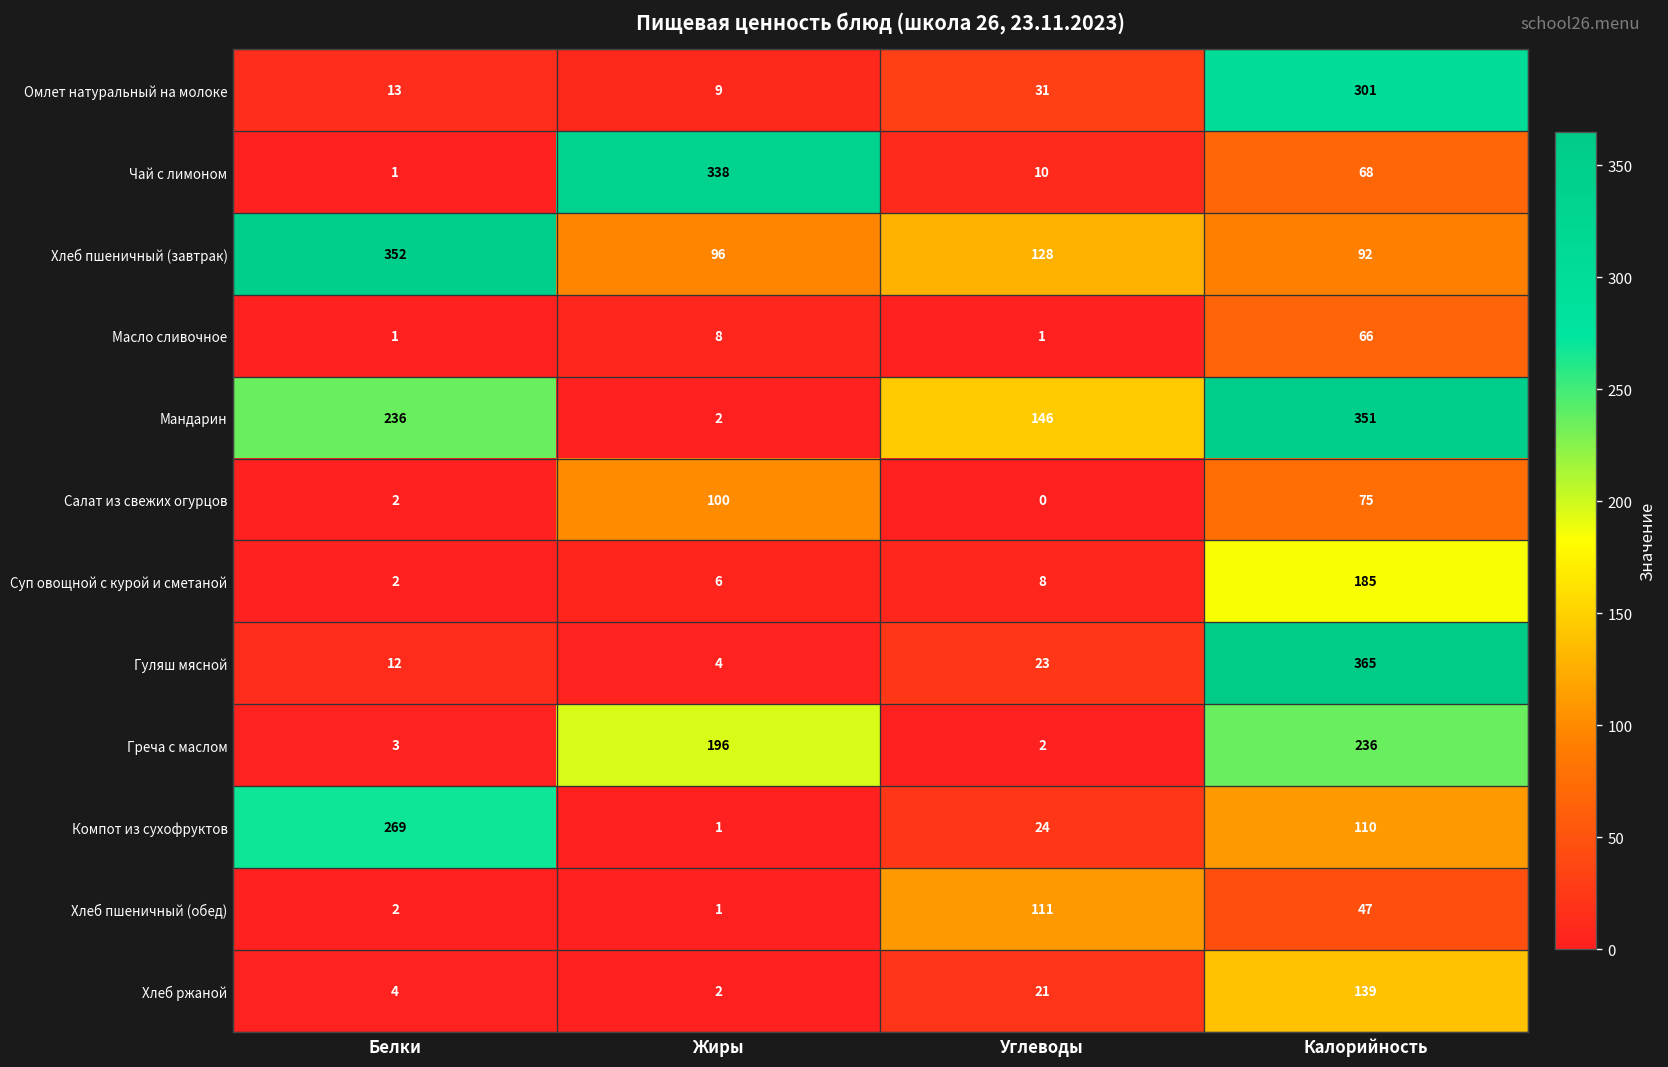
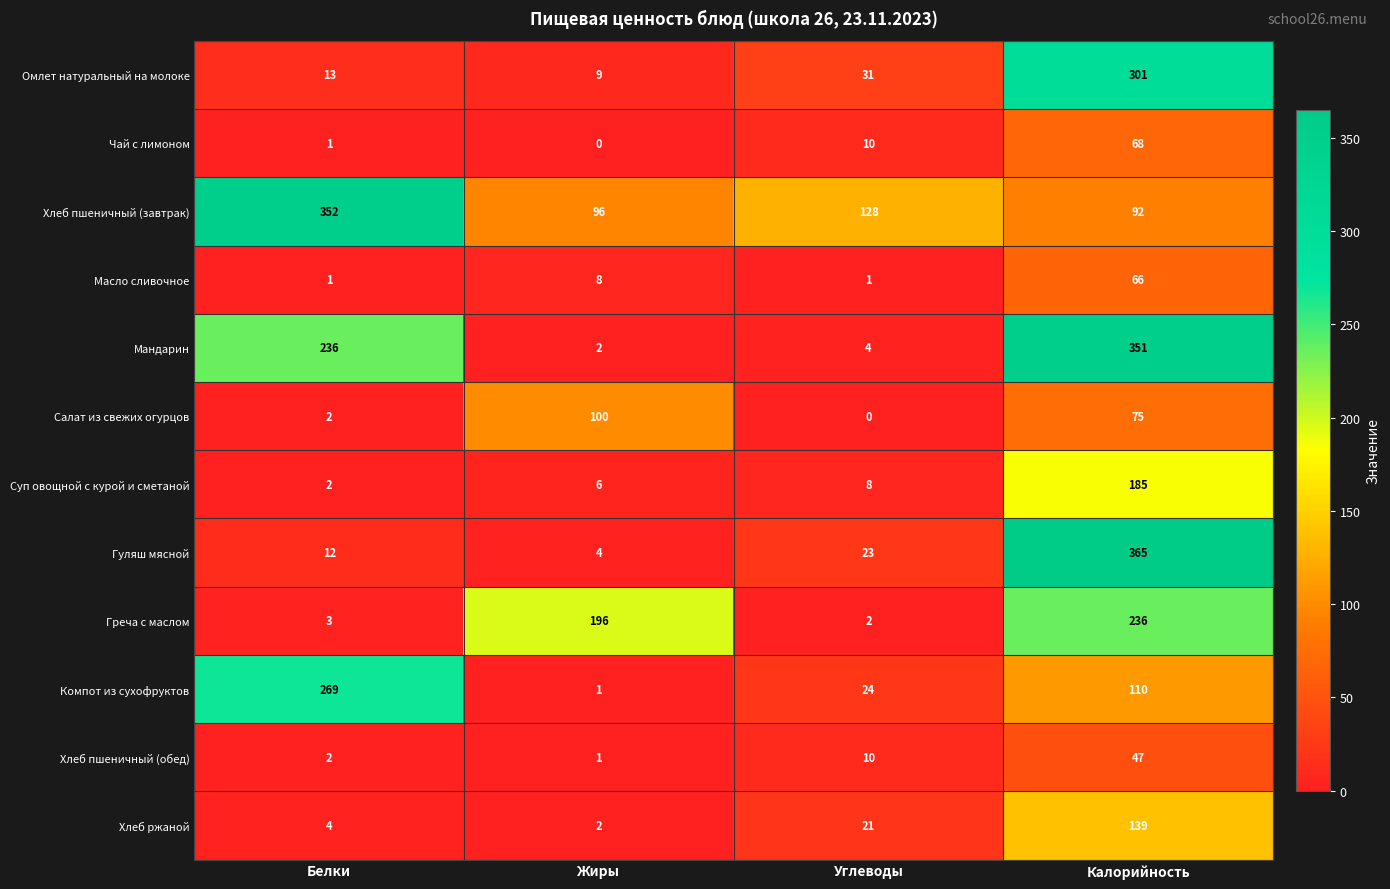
  {
    "Омлет натуральный на молоке": {
      "Белки": 13,
      "Жиры": 9,
      "Углеводы": 31,
      "Калорийность": 301
    },
    "Чай с лимоном": {
      "Белки": 1,
-     "Жиры": 338,
+     "Жиры": 0,
      "Углеводы": 10,
      "Калорийность": 68
    },
    "Хлеб пшеничный (завтрак)": {
      "Белки": 352,
      "Жиры": 96,
      "Углеводы": 128,
      "Калорийность": 92
    },
    "Масло сливочное": {
      "Белки": 1,
      "Жиры": 8,
      "Углеводы": 1,
      "Калорийность": 66
    },
    "Мандарин": {
      "Белки": 236,
      "Жиры": 2,
-     "Углеводы": 146,
+     "Углеводы": 4,
      "Калорийность": 351
    },
    "Салат из свежих огурцов": {
      "Белки": 2,
      "Жиры": 100,
      "Углеводы": 0,
      "Калорийность": 75
    },
    "Суп овощной с курой и сметаной": {
      "Белки": 2,
      "Жиры": 6,
      "Углеводы": 8,
      "Калорийность": 185
    },
    "Гуляш мясной": {
      "Белки": 12,
      "Жиры": 4,
      "Углеводы": 23,
      "Калорийность": 365
    },
    "Греча с маслом": {
      "Белки": 3,
      "Жиры": 196,
      "Углеводы": 2,
      "Калорийность": 236
    },
    "Компот из сухофруктов": {
      "Белки": 269,
      "Жиры": 1,
      "Углеводы": 24,
      "Калорийность": 110
    },
    "Хлеб пшеничный (обед)": {
      "Белки": 2,
      "Жиры": 1,
-     "Углеводы": 111,
+     "Углеводы": 10,
      "Калорийность": 47
    },
    "Хлеб ржаной": {
      "Белки": 4,
      "Жиры": 2,
      "Углеводы": 21,
      "Калорийность": 139
    }
  }
